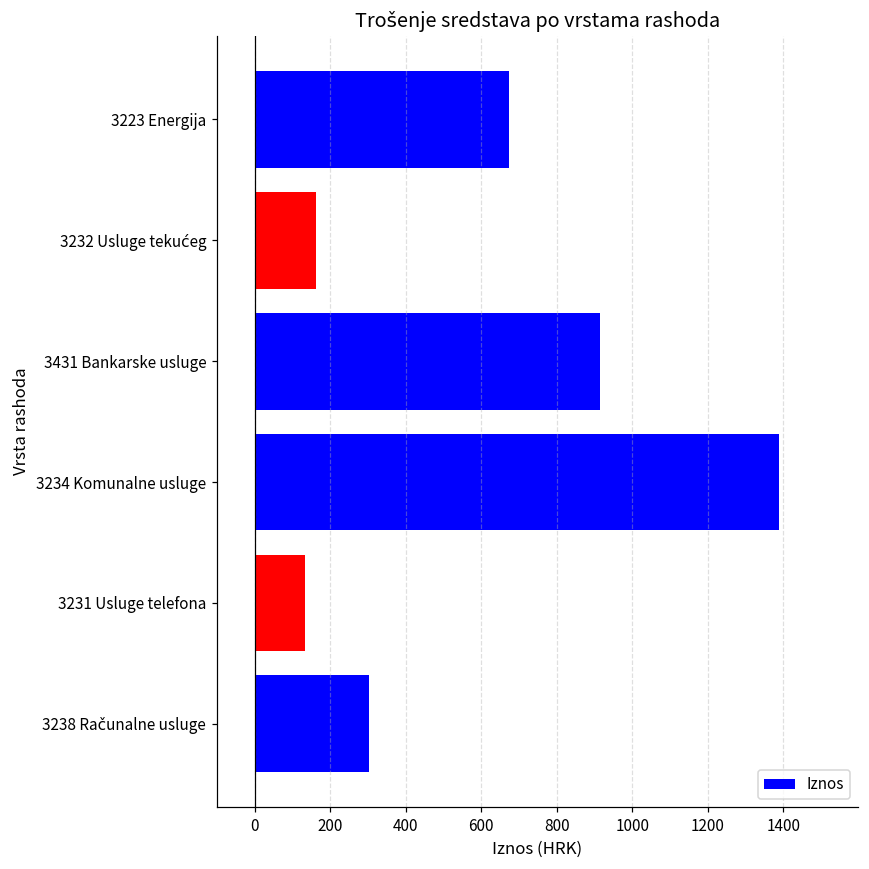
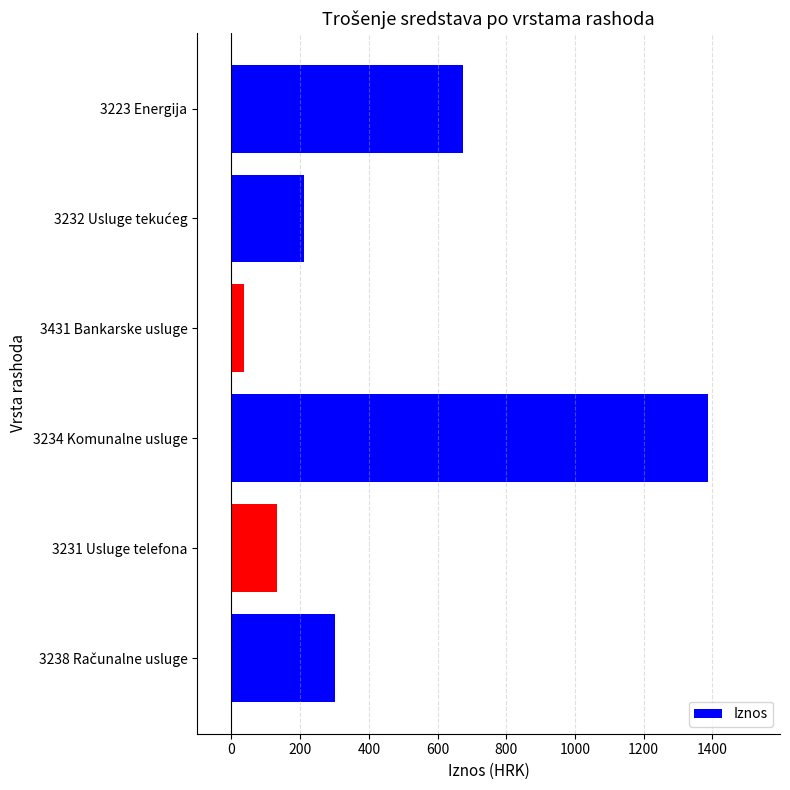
  {
    "3223 Energija": 670,
-   "3232 Usluge tekućeg": 160,
-   "3431 Bankarske usluge": 910,
+   "3232 Usluge tekućeg": 210,
+   "3431 Bankarske usluge": 40,
    "3234 Komunalne usluge": 1390,
    "3231 Usluge telefona": 130,
    "3238 Računalne usluge": 300
  }
